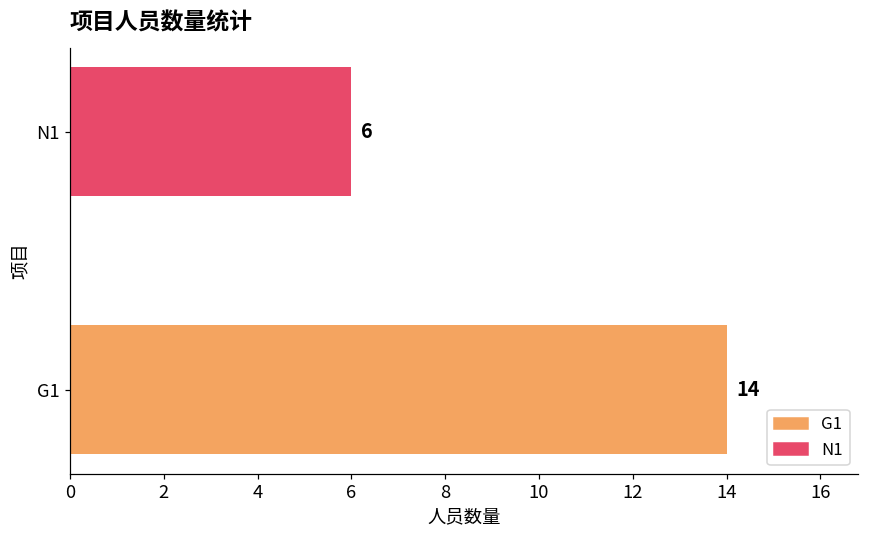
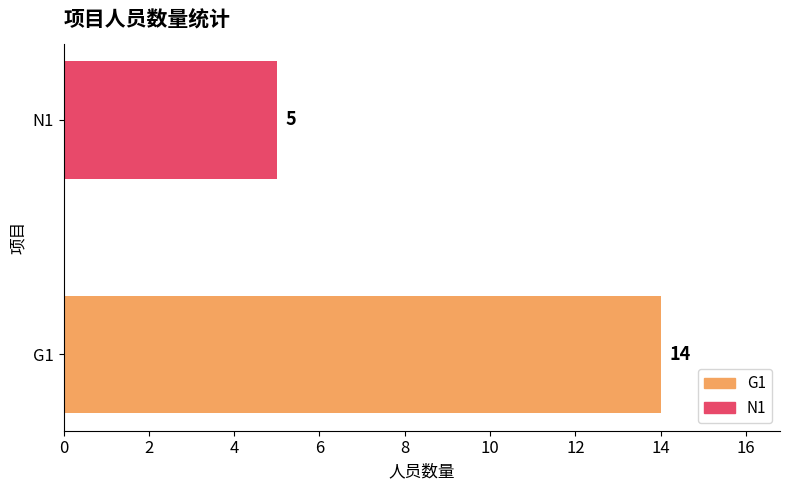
  {
-   "N1": 6,
+   "N1": 5,
    "G1": 14
  }
